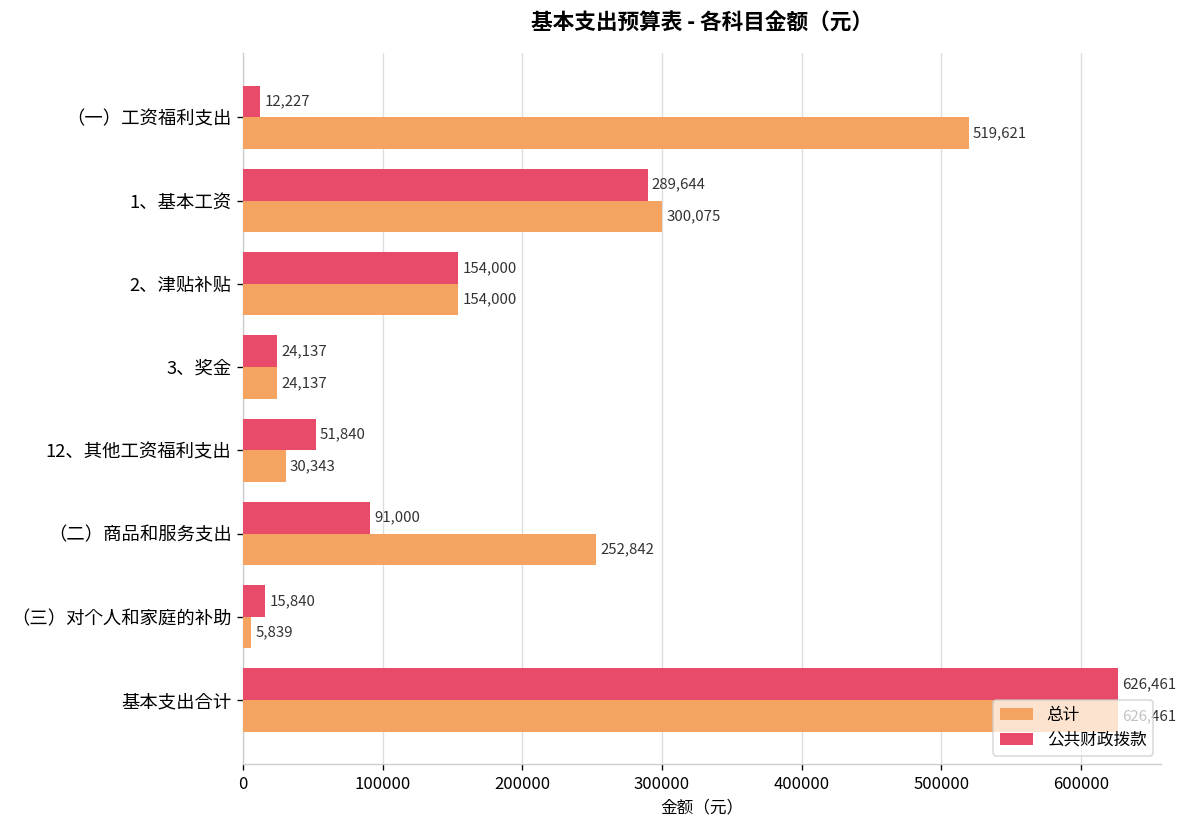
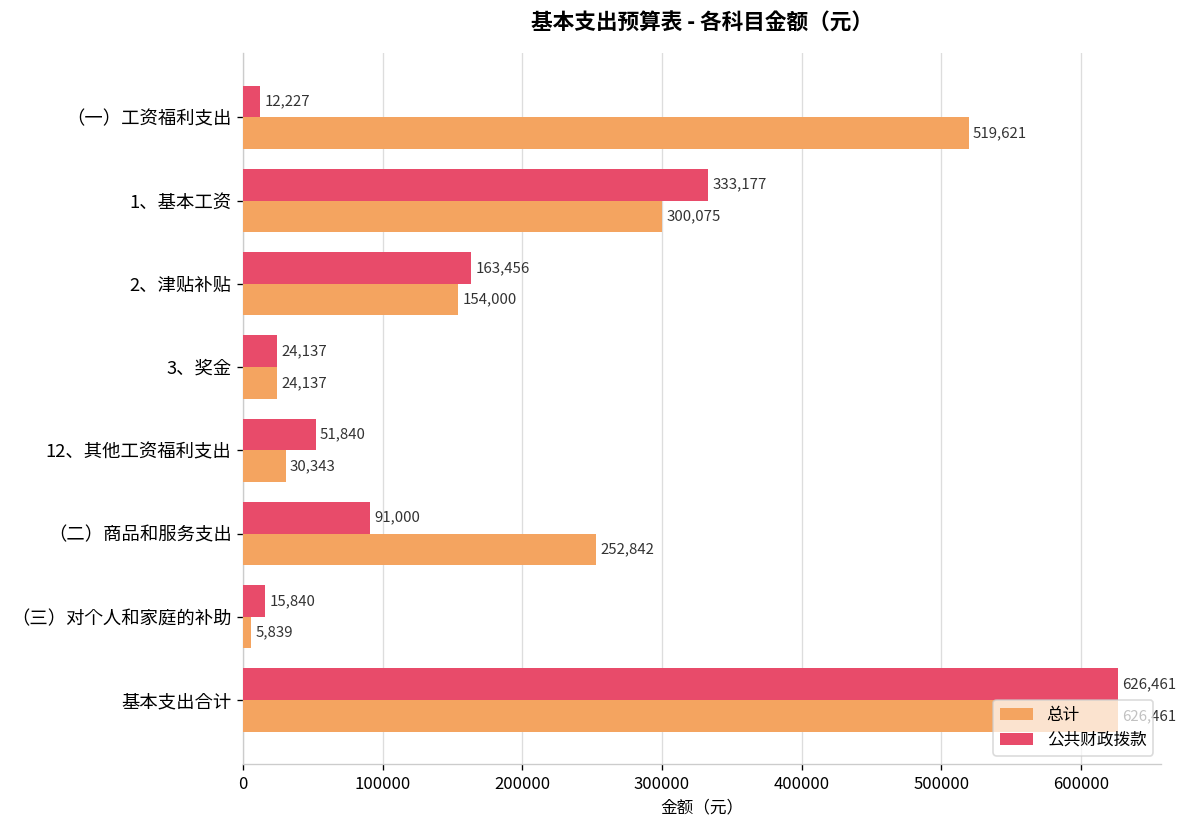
  {
    "总计": {
      "（一）工资福利支出": "519,621",
      "1、基本工资": "300,075",
      "2、津贴补贴": "154,000",
      "3、奖金": "24,137",
      "12、其他工资福利支出": "30,343",
      "（二）商品和服务支出": "252,842",
      "（三）对个人和家庭的补助": "5,839"
    },
    "公共财政拨款": {
      "（一）工资福利支出": "12,227",
-     "1、基本工资": "289,644",
-     "2、津贴补贴": "154,000",
+     "1、基本工资": "333,177",
+     "2、津贴补贴": "163,456",
      "3、奖金": "24,137",
      "12、其他工资福利支出": "51,840",
      "（二）商品和服务支出": "91,000",
      "（三）对个人和家庭的补助": "15,840",
      "基本支出合计": "626,461"
    }
  }
